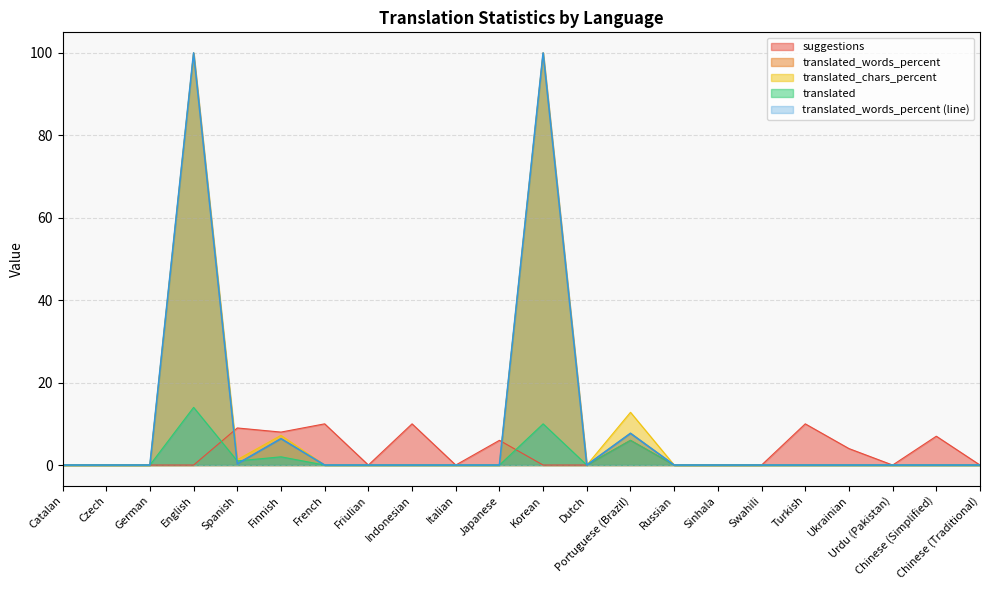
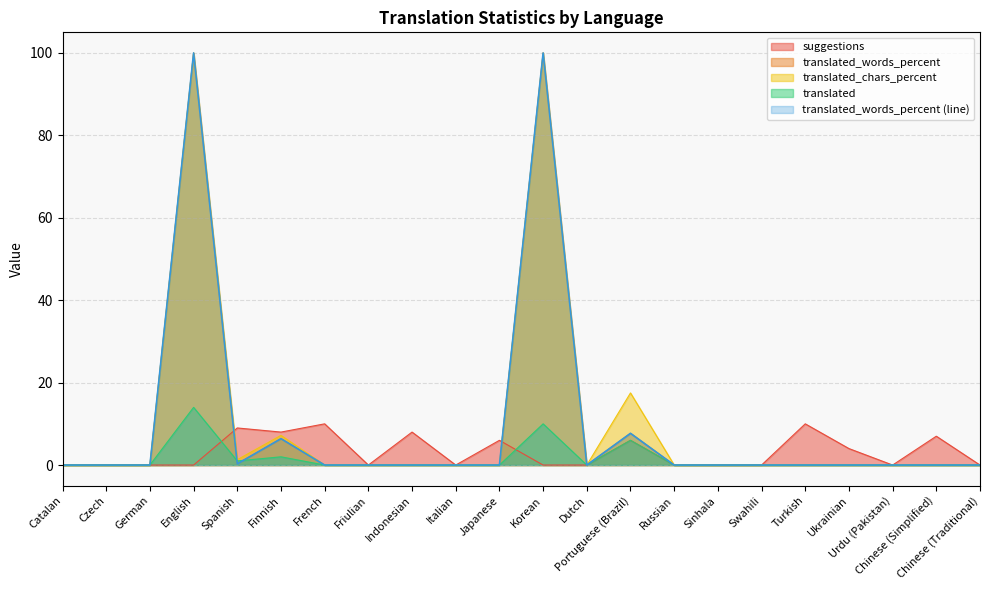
  {
    "suggestions": {
      "English": 0,
      "Spanish": 9,
      "Finnish": 8,
      "French": 10,
-     "Indonesian": 10,
+     "Indonesian": 8,
      "Japanese": 6,
      "Korean": 0,
      "Turkish": 10,
      "Ukrainian": 4,
      "Chinese (Simplified)": 7
    },
    "translated_words_percent (line)": {
      "Spanish": 0,
      "Finnish": 6,
      "Portuguese (Brazil)": 8
    },
    "translated_chars_percent": {
      "Finnish": 7,
-     "Portuguese (Brazil)": 13
+     "Portuguese (Brazil)": 18
    },
    "translated": {
      "English": 14,
      "Finnish": 2,
      "Korean": 10
    }
  }
